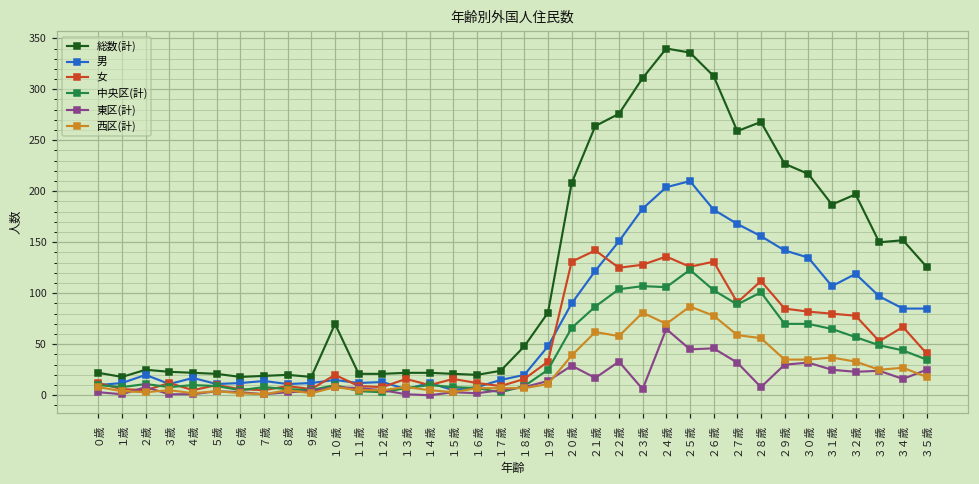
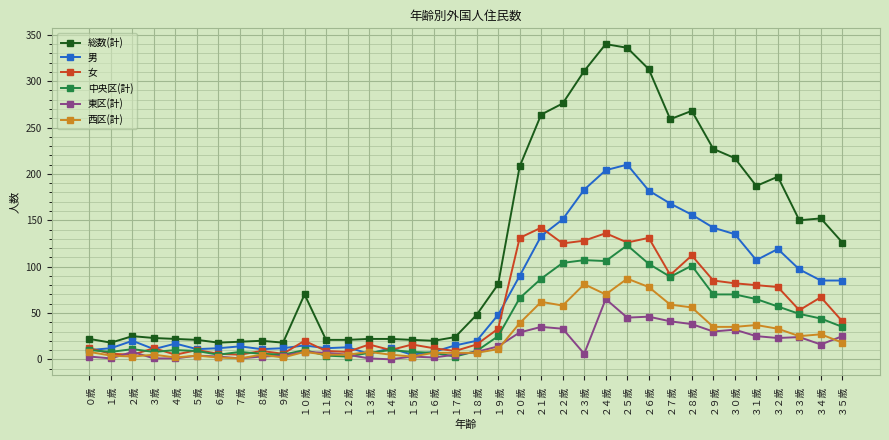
  {
    "総数(計)": {
      "０歳": 20,
      "１歳": 20,
      "２歳": 30,
      "３歳": 20,
      "４歳": 20,
      "５歳": 20,
      "６歳": 20,
      "７歳": 20,
      "８歳": 20,
      "９歳": 20,
      "１０歳": 70,
      "１１歳": 20,
      "１２歳": 20,
      "１３歳": 20,
      "１４歳": 20,
      "１５歳": 20,
      "１６歳": 20,
      "１７歳": 20,
      "１８歳": 50,
      "１９歳": 80,
      "２０歳": 210,
      "２１歳": 260,
      "２２歳": 280,
      "２３歳": 310,
      "２４歳": 340,
      "２５歳": 340,
      "２６歳": 310,
      "２７歳": 260,
      "２８歳": 270,
      "２９歳": 230,
      "３０歳": 220,
      "３１歳": 190,
      "３２歳": 200,
      "３３歳": 150,
      "３４歳": 150,
      "３５歳": 130
    },
    "男": {
      "１歳": 10,
      "２歳": 20,
      "４歳": 20,
      "６歳": 10,
      "７歳": 10,
      "９歳": 10,
      "１０歳": 20,
      "１１歳": 10,
      "１２歳": 10,
      "１７歳": 20,
      "１８歳": 20,
      "１９歳": 50,
      "２０歳": 90,
-     "２１歳": 120,
+     "２１歳": 130,
      "２２歳": 150,
      "２３歳": 180,
      "２４歳": 200,
      "２５歳": 210,
      "２６歳": 180,
      "２７歳": 170,
      "２８歳": 160,
      "２９歳": 140,
      "３０歳": 140,
      "３１歳": 110,
      "３２歳": 120,
      "３３歳": 100,
      "３４歳": 90,
      "３５歳": 90
    },
    "女": {
      "４歳": 10,
      "７歳": 10,
      "１０歳": 20,
      "１２歳": 10,
      "１３歳": 20,
      "１５歳": 20,
      "１６歳": 10,
      "１８歳": 20,
      "１９歳": 30,
      "２０歳": 130,
      "２１歳": 140,
      "２２歳": 130,
      "２３歳": 130,
      "２４歳": 140,
      "２５歳": 130,
      "２６歳": 130,
      "２８歳": 110,
      "２９歳": 90,
      "３０歳": 80,
      "３１歳": 80,
      "３２歳": 80,
      "３３歳": 50,
      "３４歳": 70,
      "３５歳": 40
    },
    "中央区(計)": {
      "２歳": 10,
      "３歳": 10,
      "４歳": 10,
      "７歳": 10,
      "１５歳": 10,
      "１９歳": 30,
      "２０歳": 70,
      "２１歳": 90,
      "２２歳": 100,
      "２３歳": 110,
      "２４歳": 110,
      "２５歳": 120,
      "２６歳": 100,
      "２８歳": 100,
      "２９歳": 70,
      "３０歳": 70,
      "３１歳": 70,
      "３２歳": 60,
      "３３歳": 50,
      "３４歳": 40,
      "３５歳": 40
    },
    "東区(計)": {
      "０歳": 0,
      "１歳": 0,
      "２歳": 10,
      "３歳": 0,
      "１３歳": 0,
      "１４歳": 0,
      "１６歳": 0,
      "１９歳": 10,
      "２０歳": 30,
-     "２１歳": 20,
+     "２１歳": 40,
      "２２歳": 30,
      "２３歳": 10,
      "２４歳": 70,
      "２５歳": 50,
      "２６歳": 50,
-     "２７歳": 30,
-     "２８歳": 10,
+     "２７歳": 40,
+     "２８歳": 40,
      "２９歳": 30,
      "３０歳": 30,
      "３１歳": 30,
      "３２歳": 20,
      "３４歳": 20,
      "３５歳": 30
    },
    "西区(計)": {
      "３歳": 10,
      "１４歳": 10,
      "１９歳": 10,
      "２０歳": 40,
      "２１歳": 60,
      "２２歳": 60,
      "２３歳": 80,
      "２４歳": 70,
      "２５歳": 90,
      "２６歳": 80,
      "２７歳": 60,
      "２８歳": 60,
      "２９歳": 40,
      "３０歳": 40,
      "３１歳": 40,
      "３２歳": 30,
      "３４歳": 30,
      "３５歳": 20
    }
  }
